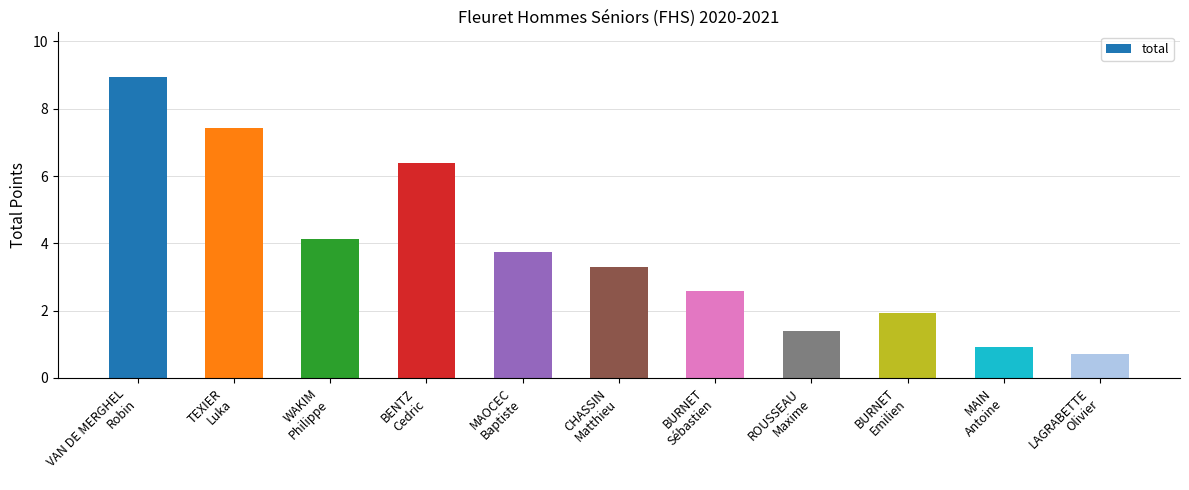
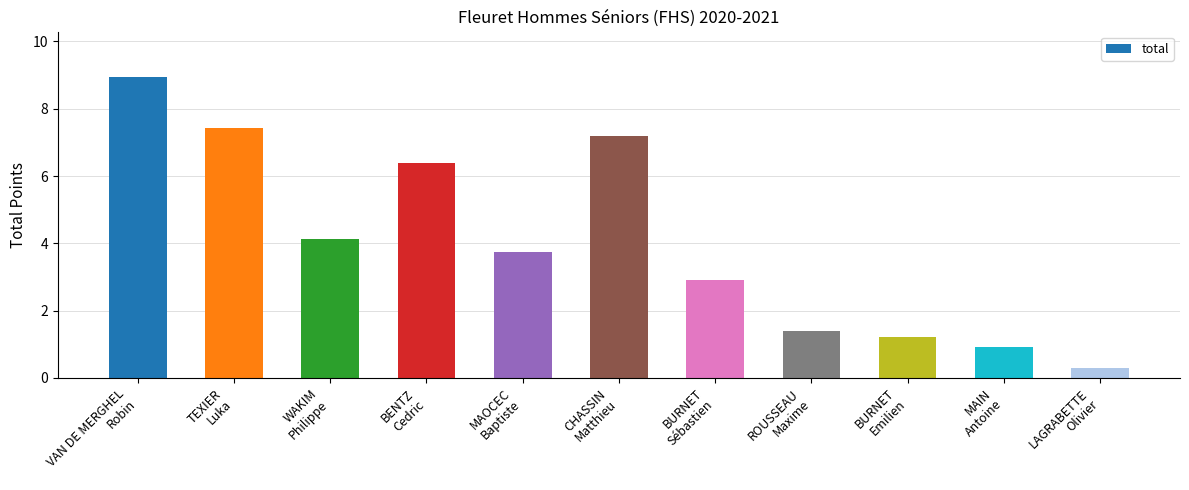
  {
    "VAN DE MERGHEL Robin": 9.0,
    "TEXIER Luka": 7.4,
    "WAKIM Philippe": 4.1,
    "BENTZ Cedric": 6.4,
    "MAOCEC Baptiste": 3.8,
-   "CHASSIN Matthieu": 3.3,
-   "BURNET Sébastien": 2.6,
+   "CHASSIN Matthieu": 7.2,
+   "BURNET Sébastien": 2.9,
    "ROUSSEAU Maxime": 1.4,
-   "BURNET Emilien": 1.9,
+   "BURNET Emilien": 1.2,
    "MAIN Antoine": 0.9,
-   "LAGRABETTE Olivier": 0.7
+   "LAGRABETTE Olivier": 0.3
  }
